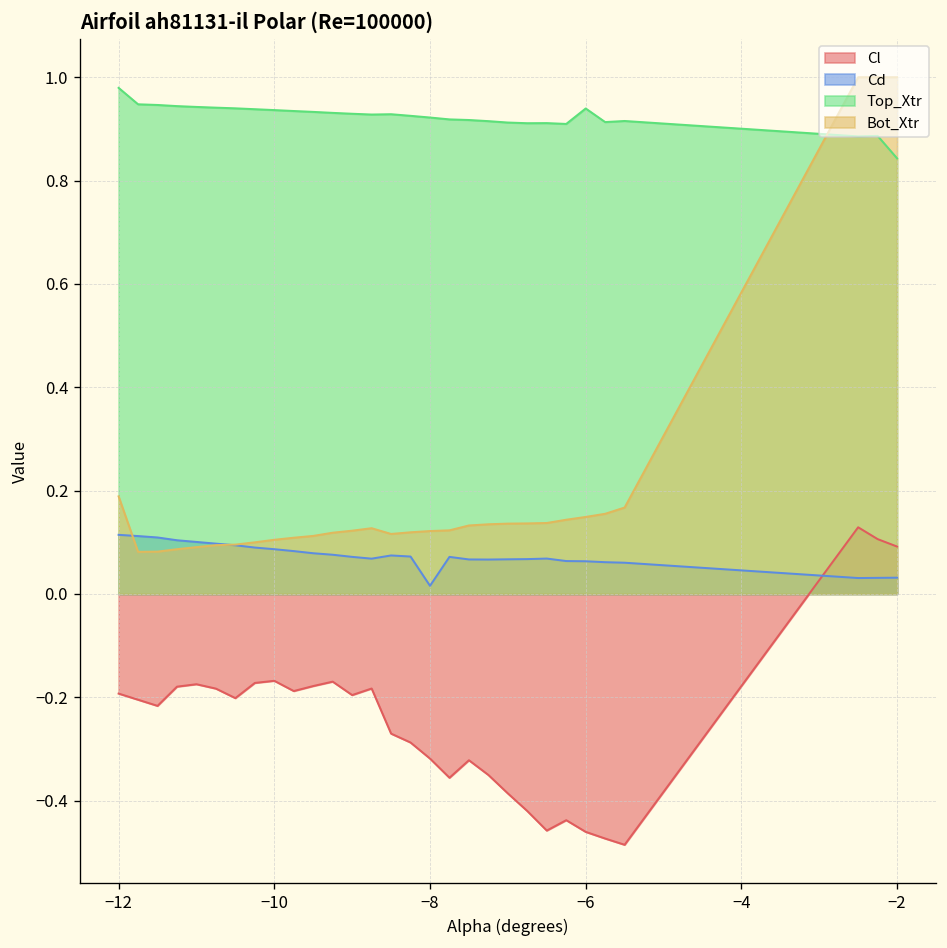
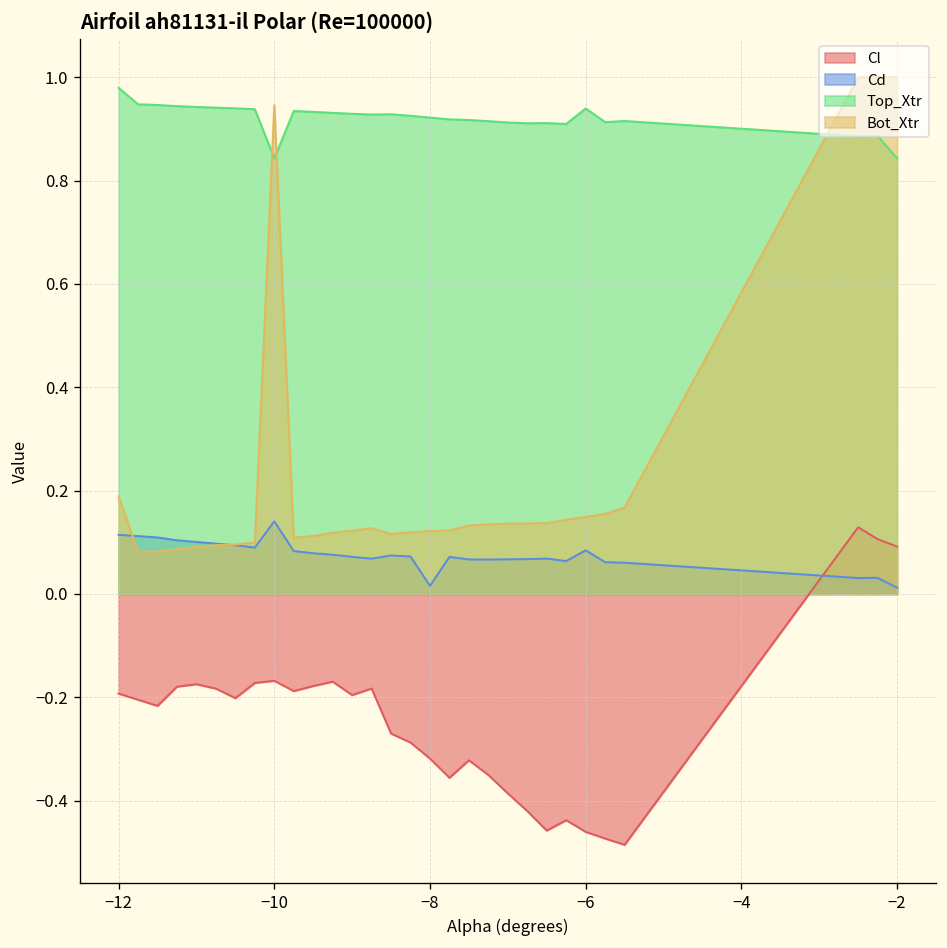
  {
    "Cd": {
      "−12": 0.11,
-     "−10": 0.09,
+     "−10": 0.14,
      "−8": 0.02,
-     "−6": 0.06,
-     "−2": 0.03
+     "−6": 0.08,
+     "−2": 0.01
    },
    "Top_Xtr": {
      "−12": 0.98,
-     "−10": 0.94,
+     "−10": 0.84,
      "−8": 0.92,
      "−6": 0.94,
      "−2": 0.84
    },
    "Bot_Xtr": {
      "−12": 0.19,
-     "−10": 0.10,
+     "−10": 0.95,
      "−8": 0.12,
      "−6": 0.15
    }
  }
